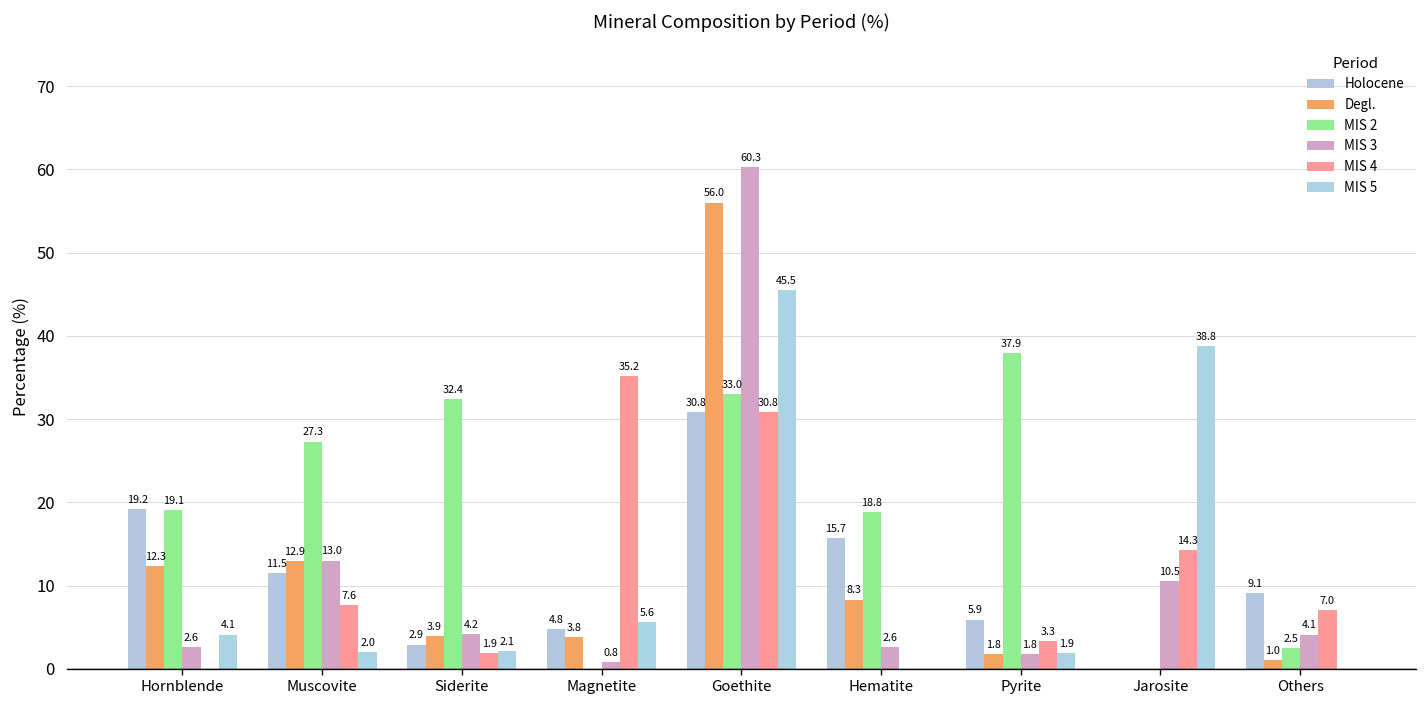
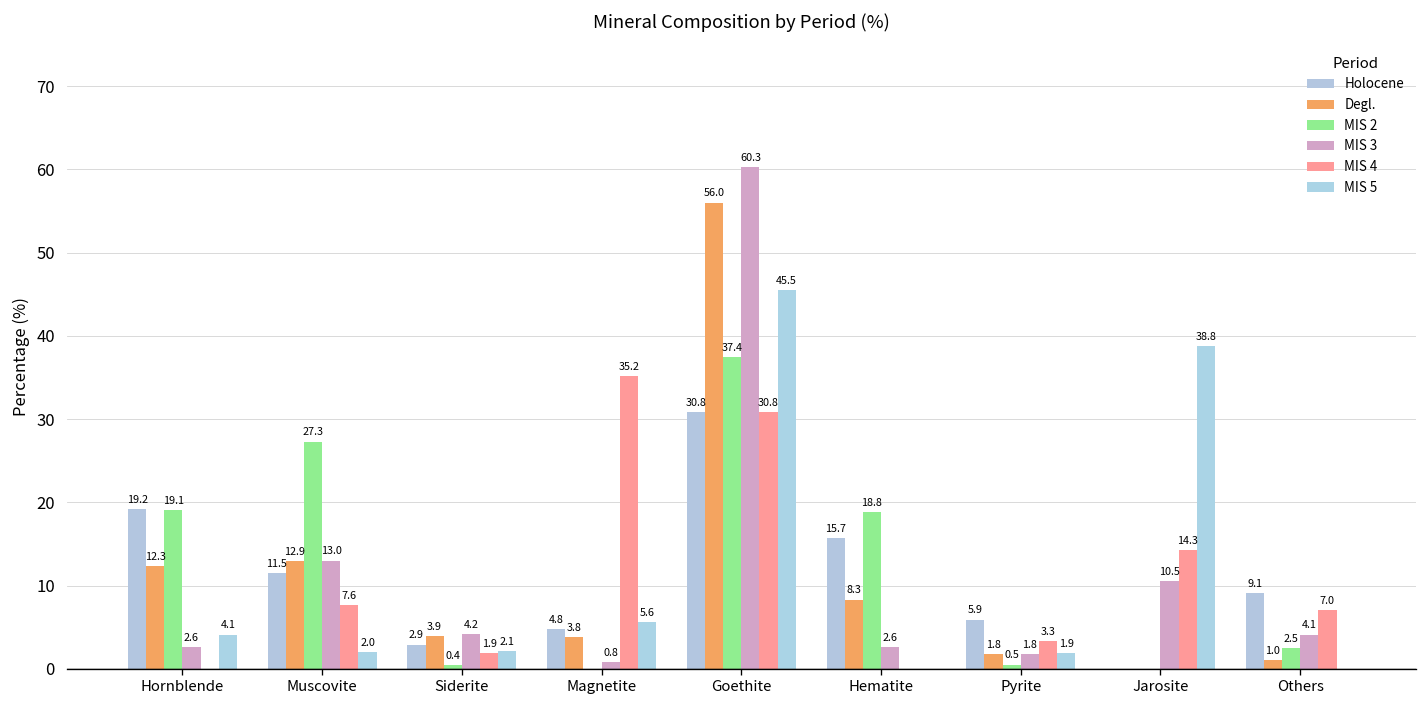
  {
    "MIS 2": {
      "Hornblende": 19.1,
      "Muscovite": 27.3,
-     "Siderite": 32.4,
-     "Goethite": 33.0,
+     "Siderite": 0.4,
+     "Goethite": 37.4,
      "Hematite": 18.8,
-     "Pyrite": 37.9,
+     "Pyrite": 0.5,
      "Others": 2.5
    }
  }
